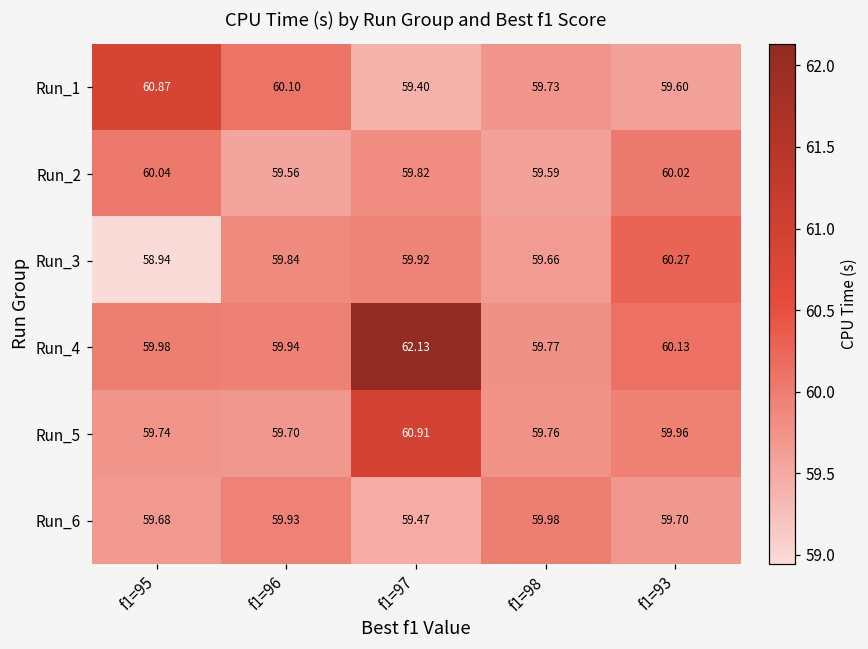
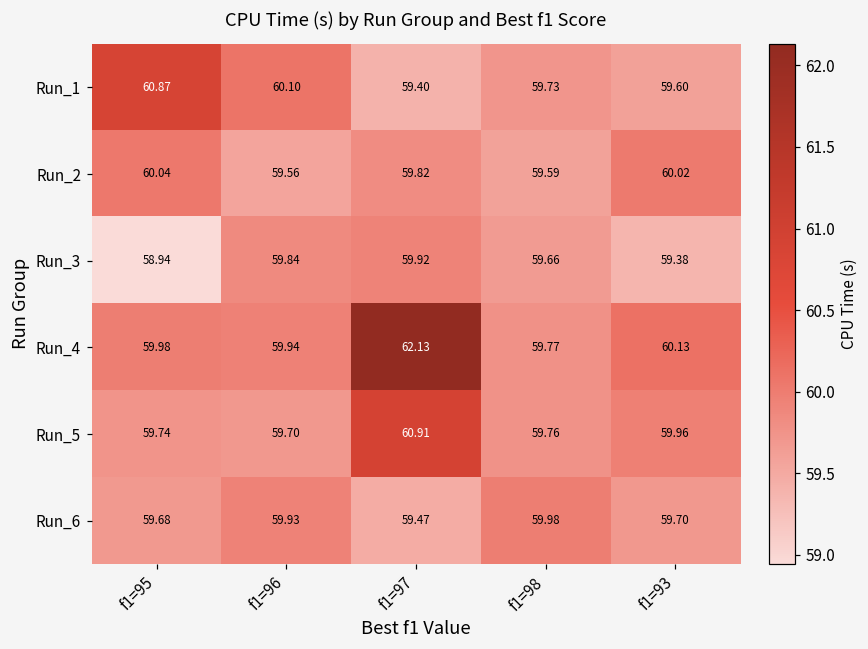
  {
    "Run_1": {
      "f1=95": 60.87,
      "f1=96": 60.10,
      "f1=97": 59.40,
      "f1=98": 59.73,
      "f1=93": 59.60
    },
    "Run_2": {
      "f1=95": 60.04,
      "f1=96": 59.56,
      "f1=97": 59.82,
      "f1=98": 59.59,
      "f1=93": 60.02
    },
    "Run_3": {
      "f1=95": 58.94,
      "f1=96": 59.84,
      "f1=97": 59.92,
      "f1=98": 59.66,
-     "f1=93": 60.27
+     "f1=93": 59.38
    },
    "Run_4": {
      "f1=95": 59.98,
      "f1=96": 59.94,
      "f1=97": 62.13,
      "f1=98": 59.77,
      "f1=93": 60.13
    },
    "Run_5": {
      "f1=95": 59.74,
      "f1=96": 59.70,
      "f1=97": 60.91,
      "f1=98": 59.76,
      "f1=93": 59.96
    },
    "Run_6": {
      "f1=95": 59.68,
      "f1=96": 59.93,
      "f1=97": 59.47,
      "f1=98": 59.98,
      "f1=93": 59.70
    }
  }
